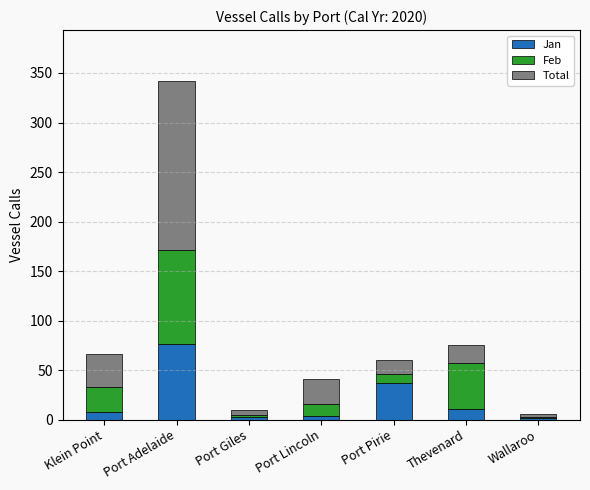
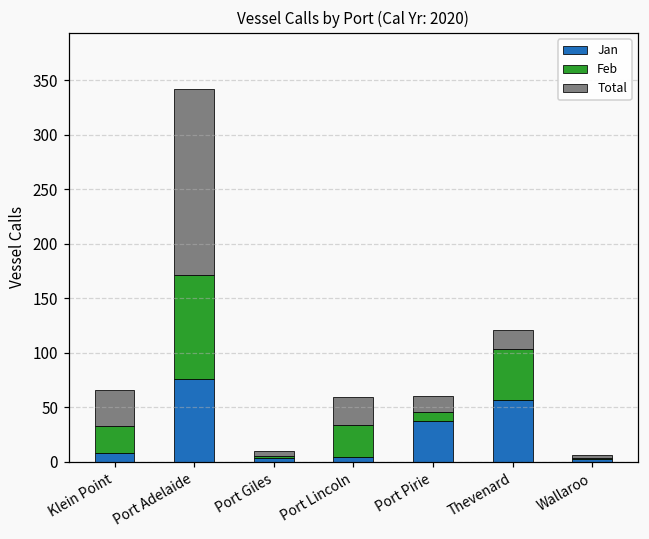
  {
    "Jan": {
      "Klein Point": 10,
      "Port Adelaide": 80,
      "Port Giles": 0,
      "Port Lincoln": 0,
      "Port Pirie": 40,
-     "Thevenard": 10
+     "Thevenard": 60
    },
    "Feb": {
      "Klein Point": 30,
      "Port Adelaide": 100,
-     "Port Lincoln": 10,
+     "Port Lincoln": 30,
      "Port Pirie": 10,
      "Thevenard": 50
    },
    "Total": {
      "Klein Point": 30,
      "Port Adelaide": 170,
      "Port Giles": 10,
      "Port Lincoln": 30,
      "Port Pirie": 10,
      "Thevenard": 20,
      "Wallaroo": 0
    }
  }
